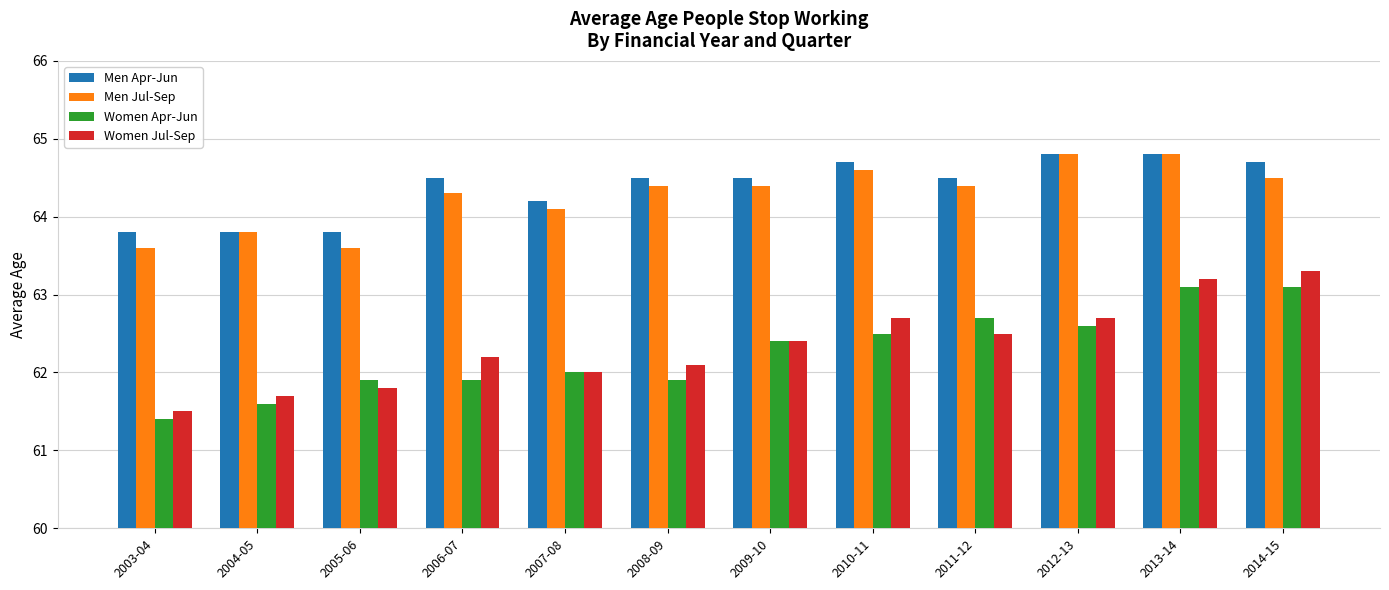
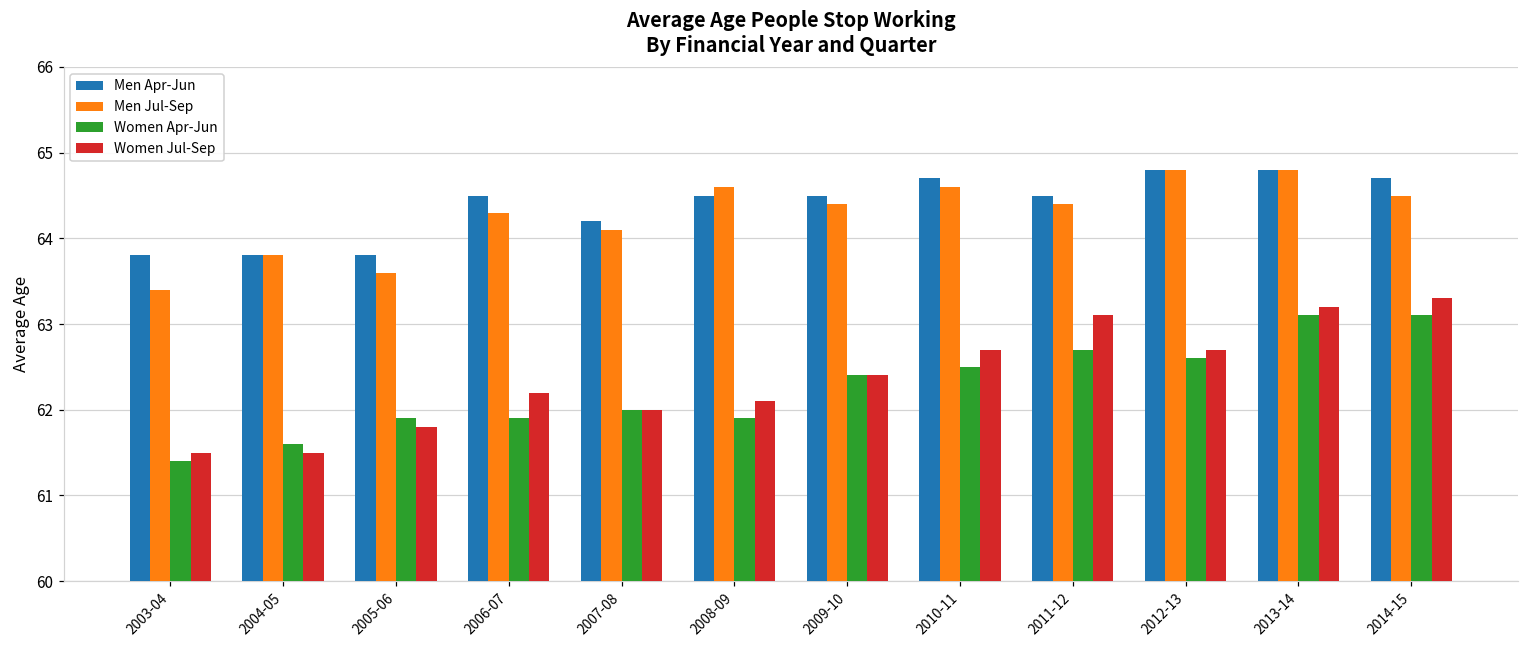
  {
    "Men Apr-Jun": {
      "2003-04": 63.8,
      "2004-05": 63.8,
      "2005-06": 63.8,
      "2006-07": 64.5,
      "2007-08": 64.2,
      "2008-09": 64.5,
      "2009-10": 64.5,
      "2010-11": 64.7,
      "2011-12": 64.5,
      "2012-13": 64.8,
      "2013-14": 64.8,
      "2014-15": 64.7
    },
    "Men Jul-Sep": {
-     "2003-04": 63.6,
+     "2003-04": 63.4,
      "2004-05": 63.8,
      "2005-06": 63.6,
      "2006-07": 64.3,
      "2007-08": 64.1,
-     "2008-09": 64.4,
+     "2008-09": 64.6,
      "2009-10": 64.4,
      "2010-11": 64.6,
      "2011-12": 64.4,
      "2012-13": 64.8,
      "2013-14": 64.8,
      "2014-15": 64.5
    },
    "Women Apr-Jun": {
      "2003-04": 61.4,
      "2004-05": 61.6,
      "2005-06": 61.9,
      "2006-07": 61.9,
      "2007-08": 62.0,
      "2008-09": 61.9,
      "2009-10": 62.4,
      "2010-11": 62.5,
      "2011-12": 62.7,
      "2012-13": 62.6,
      "2013-14": 63.1,
      "2014-15": 63.1
    },
    "Women Jul-Sep": {
      "2003-04": 61.5,
-     "2004-05": 61.7,
+     "2004-05": 61.5,
      "2005-06": 61.8,
      "2006-07": 62.2,
      "2007-08": 62.0,
      "2008-09": 62.1,
      "2009-10": 62.4,
      "2010-11": 62.7,
-     "2011-12": 62.5,
+     "2011-12": 63.1,
      "2012-13": 62.7,
      "2013-14": 63.2,
      "2014-15": 63.3
    }
  }
